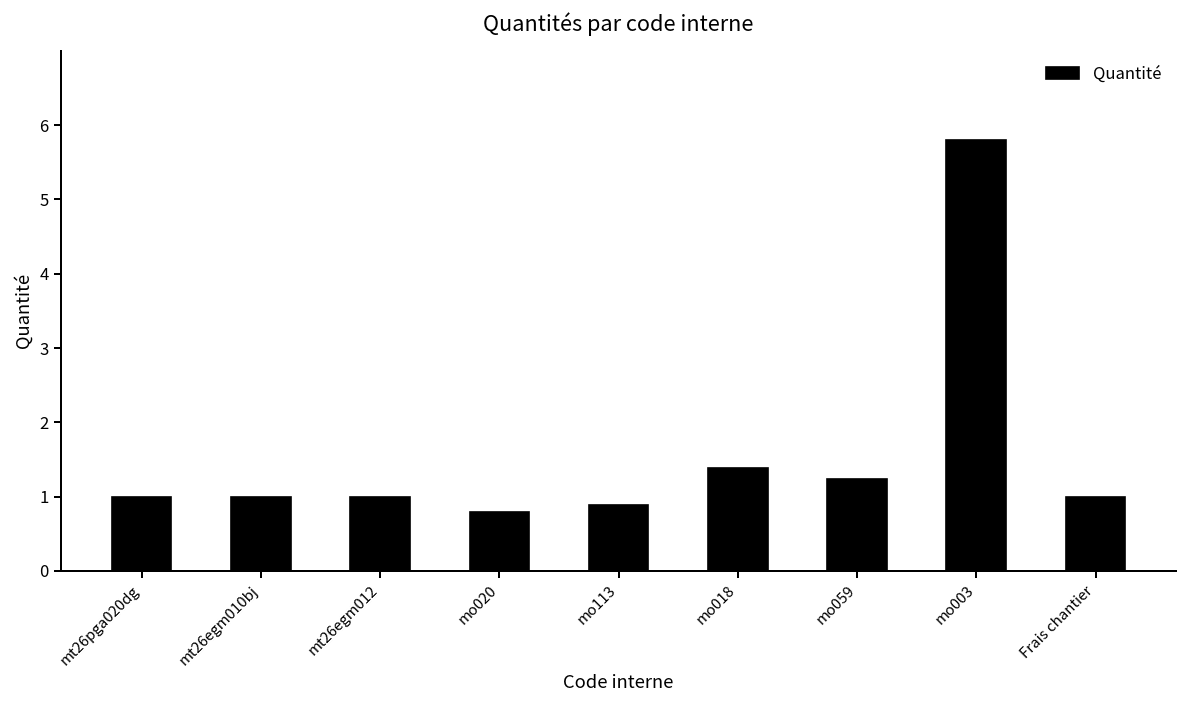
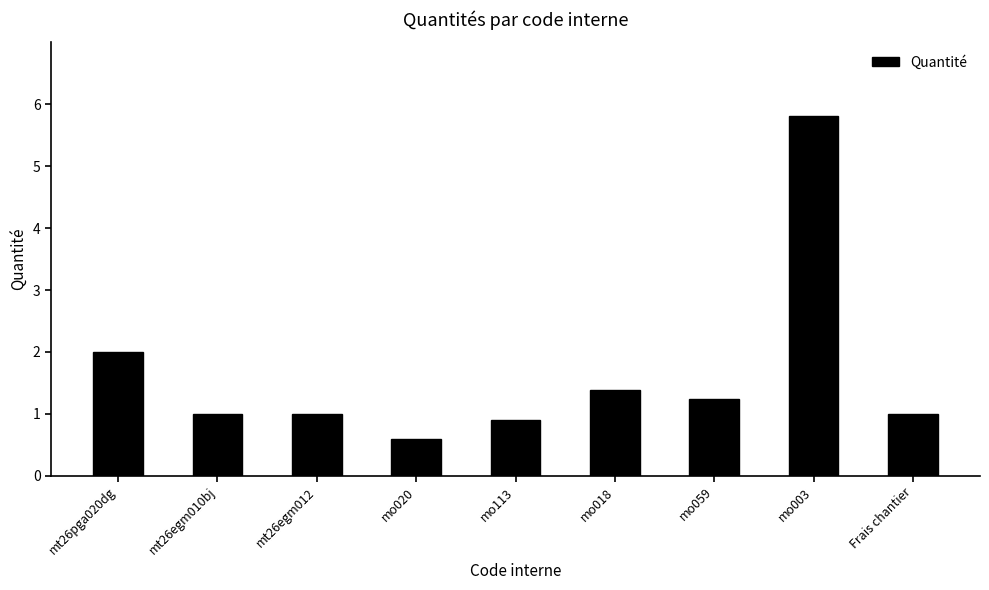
  {
-   "mt26pga020dg": 1,
+   "mt26pga020dg": 2,
    "mt26egm010bj": 1.0,
    "mt26egm012": 1.0,
-   "mo020": 0.8,
+   "mo020": 0.6,
    "mo113": 0.9,
    "mo018": 1.4,
    "mo059": 1.2,
    "mo003": 5.8,
    "Frais chantier": 1.0
  }
